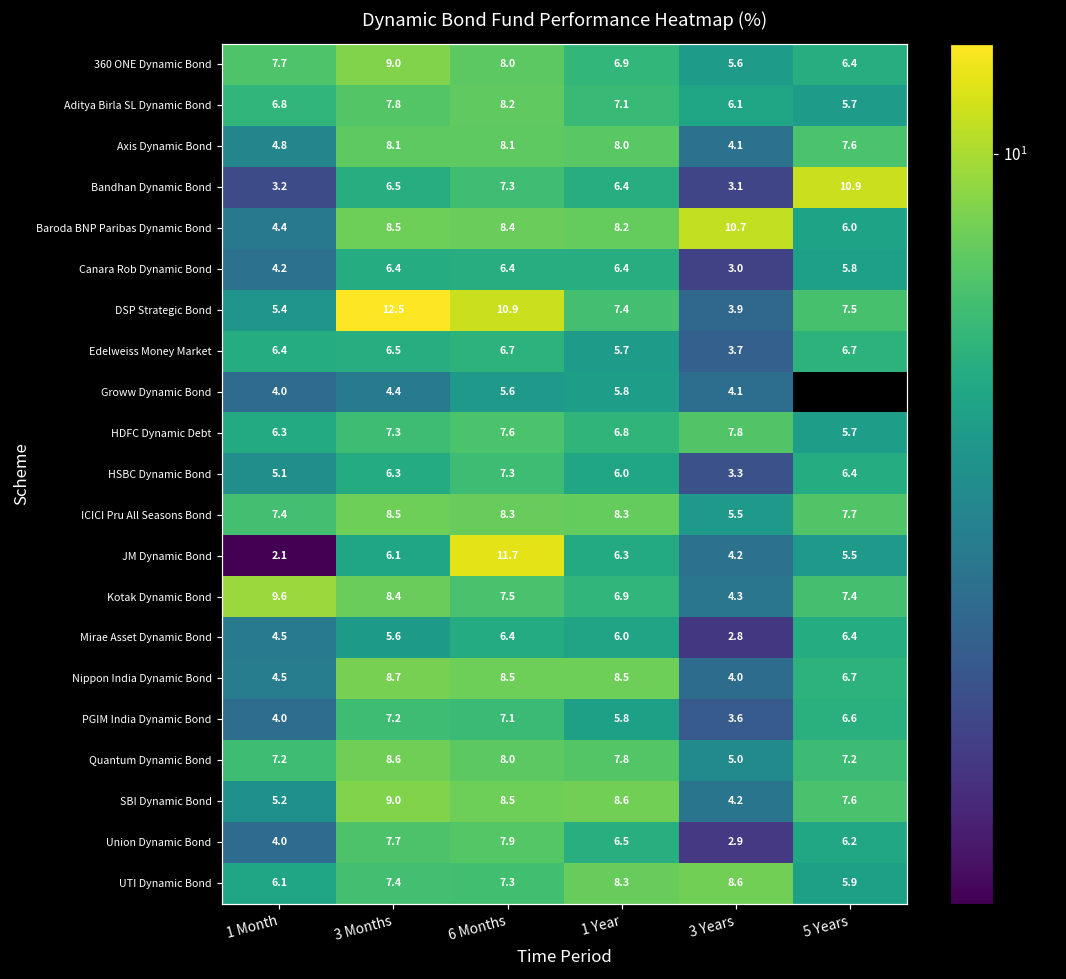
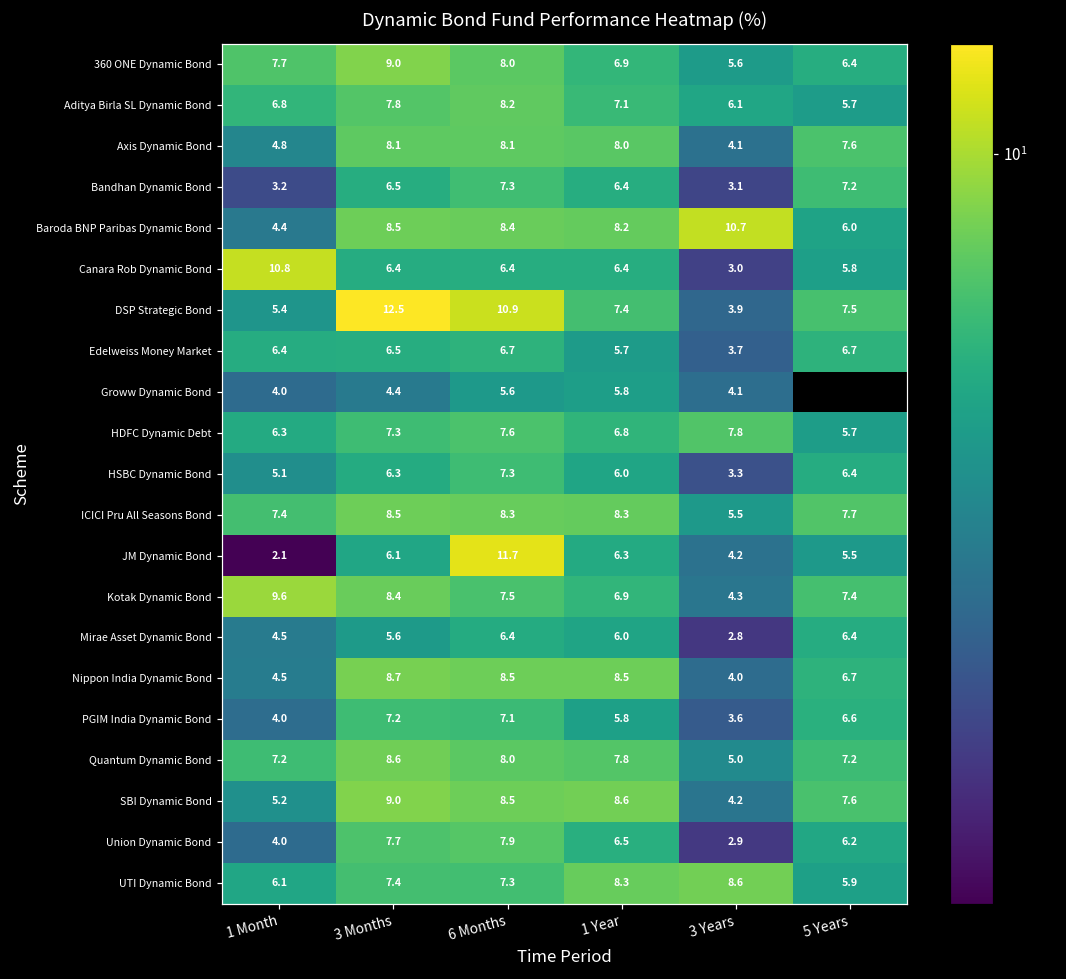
  {
    "360 ONE Dynamic Bond": {
      "1 Month": 7.7,
      "3 Months": 9.0,
      "6 Months": 8.0,
      "1 Year": 6.9,
      "3 Years": 5.6,
      "5 Years": 6.4
    },
    "Aditya Birla SL Dynamic Bond": {
      "1 Month": 6.8,
      "3 Months": 7.8,
      "6 Months": 8.2,
      "1 Year": 7.1,
      "3 Years": 6.1,
      "5 Years": 5.7
    },
    "Axis Dynamic Bond": {
      "1 Month": 4.8,
      "3 Months": 8.1,
      "6 Months": 8.1,
      "1 Year": 8.0,
      "3 Years": 4.1,
      "5 Years": 7.6
    },
    "Bandhan Dynamic Bond": {
      "1 Month": 3.2,
      "3 Months": 6.5,
      "6 Months": 7.3,
      "1 Year": 6.4,
      "3 Years": 3.1,
-     "5 Years": 10.9
+     "5 Years": 7.2
    },
    "Baroda BNP Paribas Dynamic Bond": {
      "1 Month": 4.4,
      "3 Months": 8.5,
      "6 Months": 8.4,
      "1 Year": 8.2,
      "3 Years": 10.7,
      "5 Years": 6.0
    },
    "Canara Rob Dynamic Bond": {
-     "1 Month": 4.2,
+     "1 Month": 10.8,
      "3 Months": 6.4,
      "6 Months": 6.4,
      "1 Year": 6.4,
      "3 Years": 3.0,
      "5 Years": 5.8
    },
    "DSP Strategic Bond": {
      "1 Month": 5.4,
      "3 Months": 12.5,
      "6 Months": 10.9,
      "1 Year": 7.4,
      "3 Years": 3.9,
      "5 Years": 7.5
    },
    "Edelweiss Money Market": {
      "1 Month": 6.4,
      "3 Months": 6.5,
      "6 Months": 6.7,
      "1 Year": 5.7,
      "3 Years": 3.7,
      "5 Years": 6.7
    },
    "Groww Dynamic Bond": {
      "1 Month": 4.0,
      "3 Months": 4.4,
      "6 Months": 5.6,
      "1 Year": 5.8,
      "3 Years": 4.1
    },
    "HDFC Dynamic Debt": {
      "1 Month": 6.3,
      "3 Months": 7.3,
      "6 Months": 7.6,
      "1 Year": 6.8,
      "3 Years": 7.8,
      "5 Years": 5.7
    },
    "HSBC Dynamic Bond": {
      "1 Month": 5.1,
      "3 Months": 6.3,
      "6 Months": 7.3,
      "1 Year": 6.0,
      "3 Years": 3.3,
      "5 Years": 6.4
    },
    "ICICI Pru All Seasons Bond": {
      "1 Month": 7.4,
      "3 Months": 8.5,
      "6 Months": 8.3,
      "1 Year": 8.3,
      "3 Years": 5.5,
      "5 Years": 7.7
    },
    "JM Dynamic Bond": {
      "1 Month": 2.1,
      "3 Months": 6.1,
      "6 Months": 11.7,
      "1 Year": 6.3,
      "3 Years": 4.2,
      "5 Years": 5.5
    },
    "Kotak Dynamic Bond": {
      "1 Month": 9.6,
      "3 Months": 8.4,
      "6 Months": 7.5,
      "1 Year": 6.9,
      "3 Years": 4.3,
      "5 Years": 7.4
    },
    "Mirae Asset Dynamic Bond": {
      "1 Month": 4.5,
      "3 Months": 5.6,
      "6 Months": 6.4,
      "1 Year": 6.0,
      "3 Years": 2.8,
      "5 Years": 6.4
    },
    "Nippon India Dynamic Bond": {
      "1 Month": 4.5,
      "3 Months": 8.7,
      "6 Months": 8.5,
      "1 Year": 8.5,
      "3 Years": 4.0,
      "5 Years": 6.7
    },
    "PGIM India Dynamic Bond": {
      "1 Month": 4.0,
      "3 Months": 7.2,
      "6 Months": 7.1,
      "1 Year": 5.8,
      "3 Years": 3.6,
      "5 Years": 6.6
    },
    "Quantum Dynamic Bond": {
      "1 Month": 7.2,
      "3 Months": 8.6,
      "6 Months": 8.0,
      "1 Year": 7.8,
      "3 Years": 5.0,
      "5 Years": 7.2
    },
    "SBI Dynamic Bond": {
      "1 Month": 5.2,
      "3 Months": 9.0,
      "6 Months": 8.5,
      "1 Year": 8.6,
      "3 Years": 4.2,
      "5 Years": 7.6
    },
    "Union Dynamic Bond": {
      "1 Month": 4.0,
      "3 Months": 7.7,
      "6 Months": 7.9,
      "1 Year": 6.5,
      "3 Years": 2.9,
      "5 Years": 6.2
    },
    "UTI Dynamic Bond": {
      "1 Month": 6.1,
      "3 Months": 7.4,
      "6 Months": 7.3,
      "1 Year": 8.3,
      "3 Years": 8.6,
      "5 Years": 5.9
    }
  }
